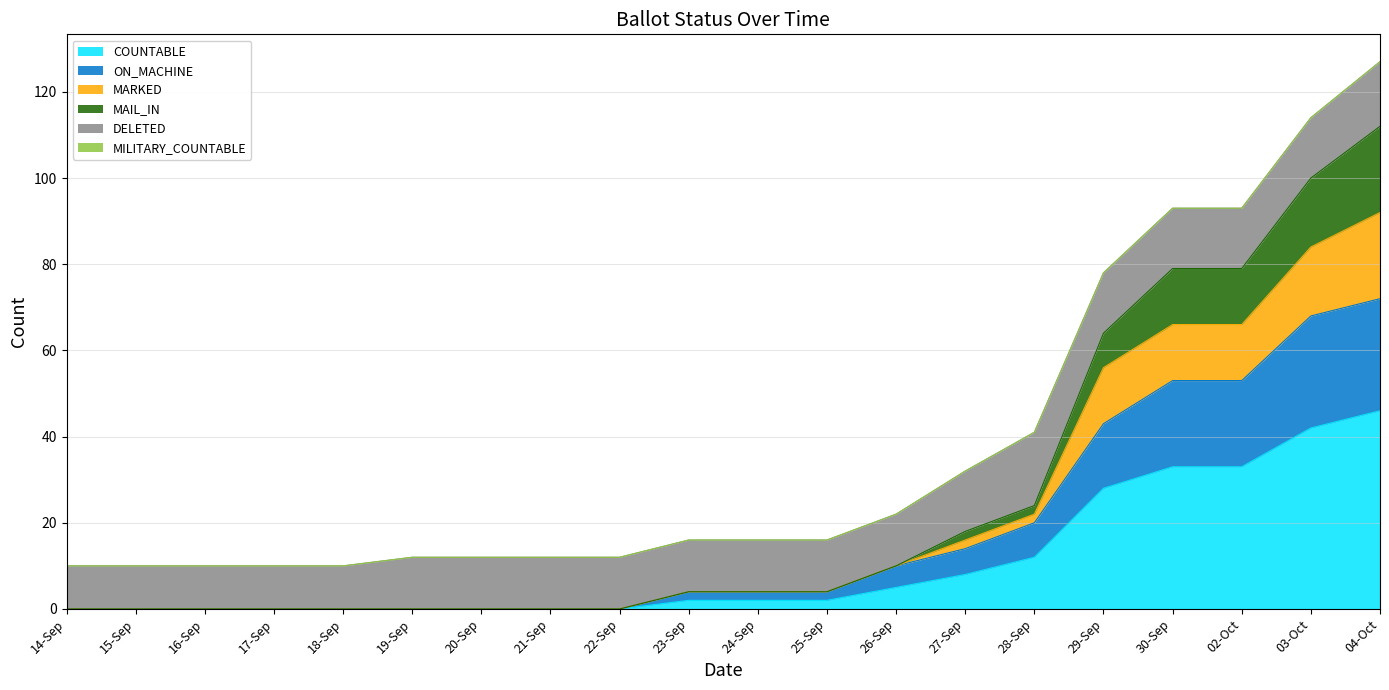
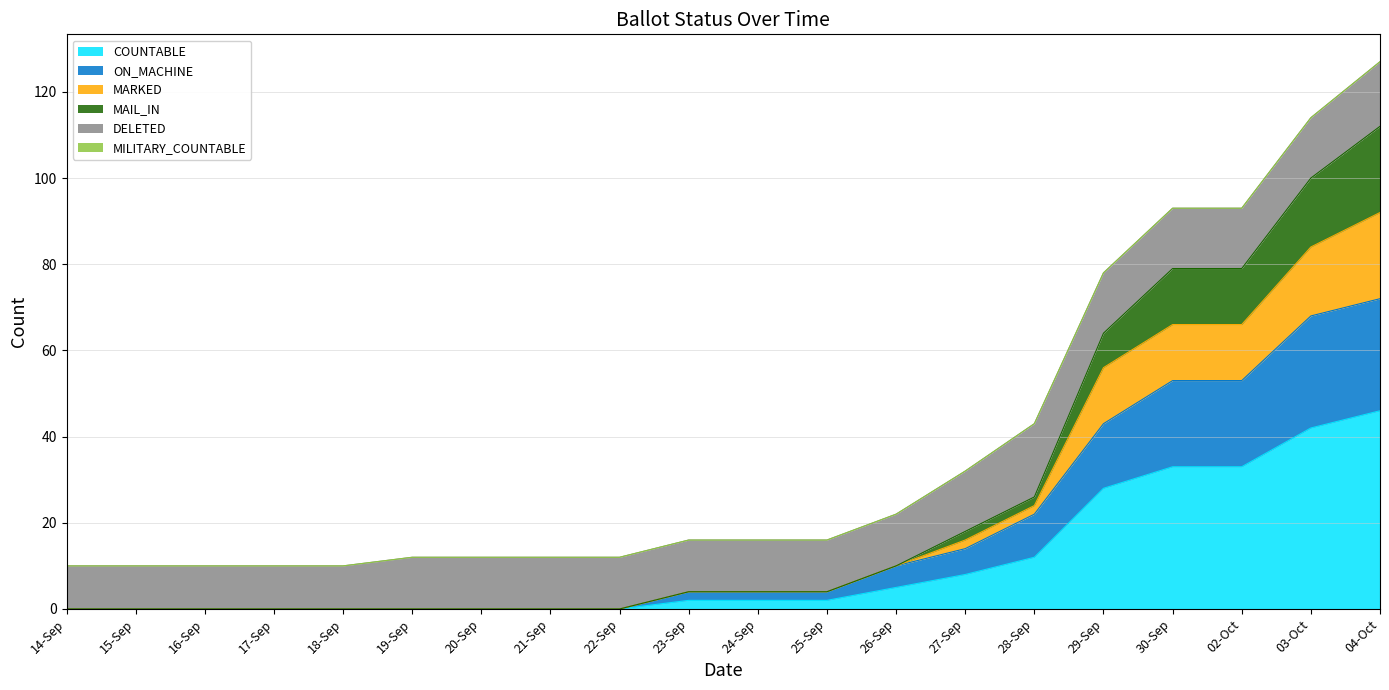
  {
    "COUNTABLE": {
      "23-Sep": 2,
      "24-Sep": 2,
      "25-Sep": 2,
      "26-Sep": 5,
      "27-Sep": 8,
      "28-Sep": 12,
      "29-Sep": 28,
      "30-Sep": 33,
      "02-Oct": 33,
      "03-Oct": 42,
      "04-Oct": 46
    },
    "ON_MACHINE": {
      "27-Sep": 6,
-     "28-Sep": 8,
+     "28-Sep": 10,
      "29-Sep": 15,
      "30-Sep": 20,
      "02-Oct": 20,
      "03-Oct": 26,
      "04-Oct": 26
    },
    "MARKED": {
      "27-Sep": 2,
      "28-Sep": 2,
      "29-Sep": 13,
      "30-Sep": 13,
      "02-Oct": 13,
      "03-Oct": 16,
      "04-Oct": 20
    },
    "MAIL_IN": {
      "27-Sep": 2,
      "28-Sep": 2,
      "29-Sep": 8,
      "30-Sep": 13,
      "02-Oct": 13,
      "03-Oct": 16,
      "04-Oct": 20
    }
  }
